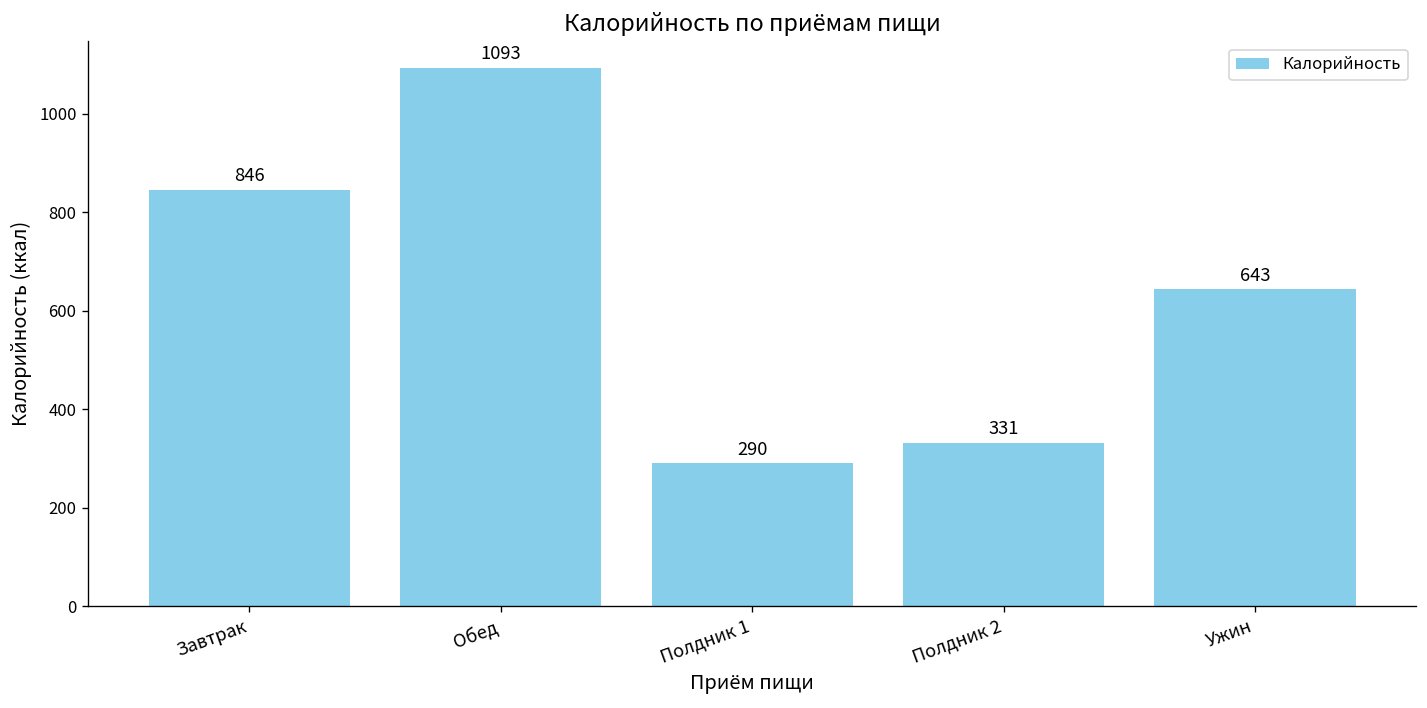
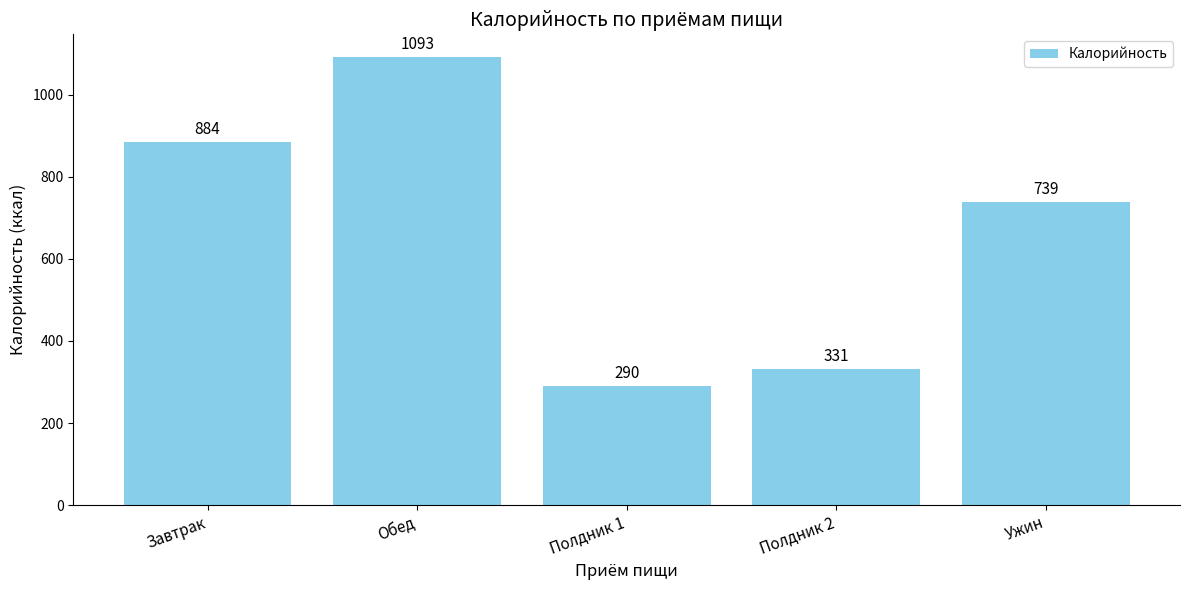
  {
-   "Завтрак": 846,
+   "Завтрак": 884,
    "Обед": 1093,
    "Полдник 1": 290,
    "Полдник 2": 331,
-   "Ужин": 643
+   "Ужин": 739
  }
